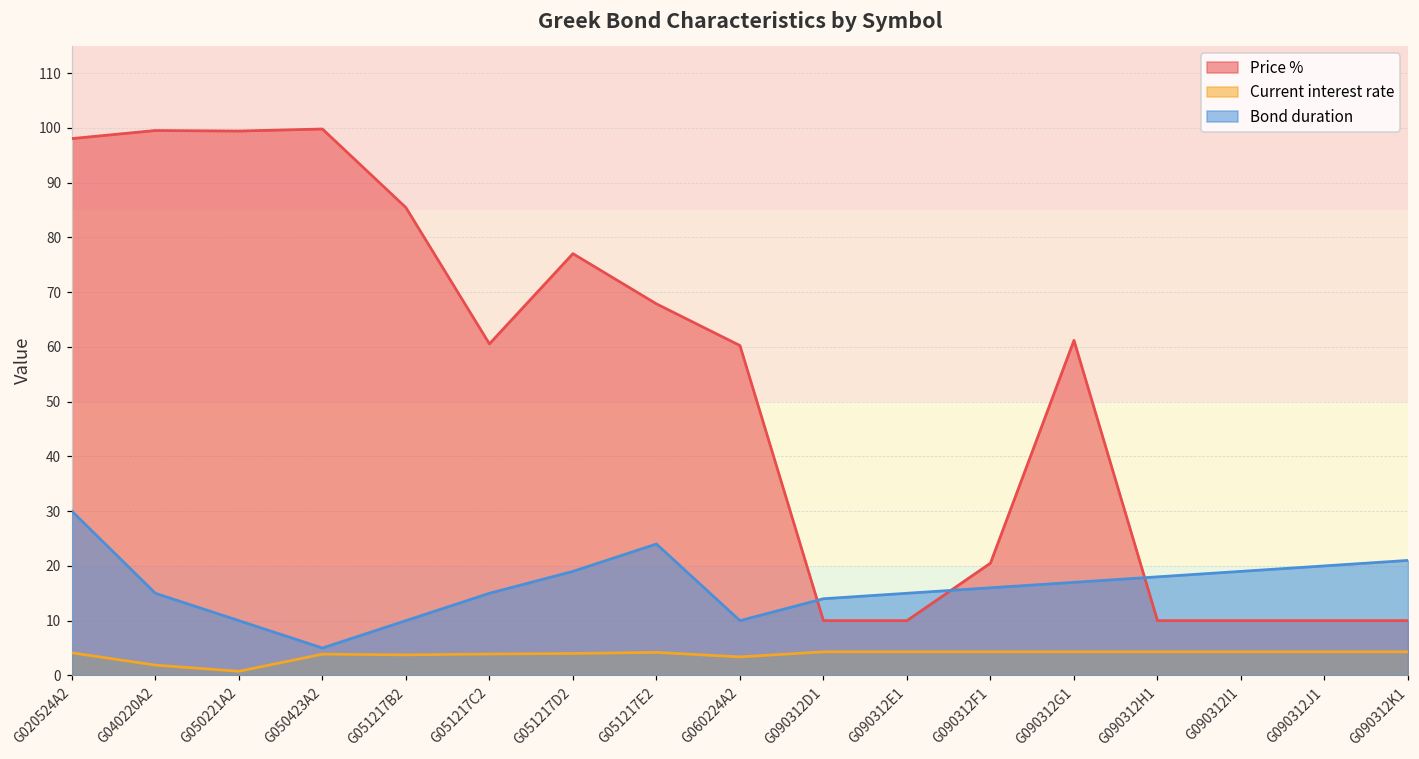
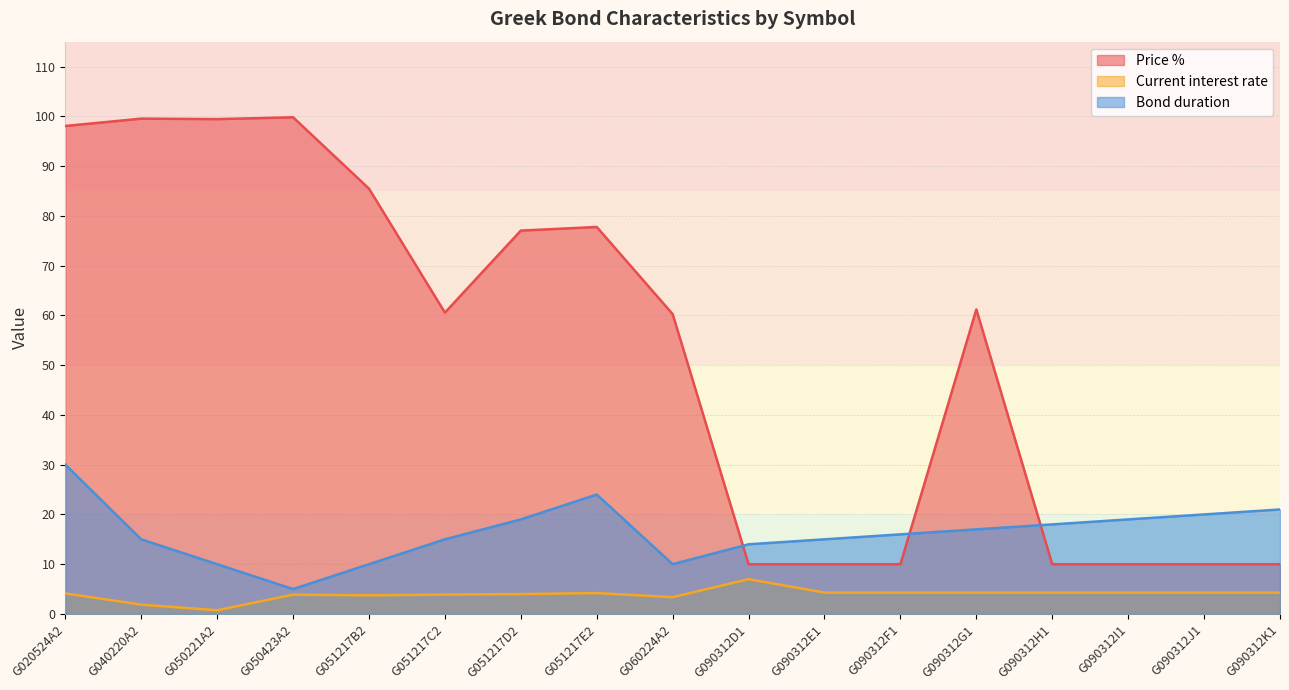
  {
    "Price %": {
      "G020524A2": 98,
      "G040220A2": 100,
      "G050221A2": 99,
      "G050423A2": 100,
      "G051217B2": 85,
      "G051217C2": 61,
      "G051217D2": 77,
-     "G051217E2": 68,
+     "G051217E2": 78,
      "G060224A2": 60,
      "G090312D1": 10,
      "G090312E1": 10,
-     "G090312F1": 21,
+     "G090312F1": 10,
      "G090312G1": 61,
      "G090312H1": 10,
      "G090312I1": 10,
      "G090312J1": 10,
      "G090312K1": 10
    },
    "Current interest rate": {
      "G020524A2": 4,
      "G040220A2": 2,
      "G050221A2": 1,
      "G050423A2": 4,
      "G051217B2": 4,
      "G051217C2": 4,
      "G051217D2": 4,
      "G051217E2": 4,
      "G060224A2": 3,
-     "G090312D1": 4,
+     "G090312D1": 7,
      "G090312E1": 4,
      "G090312F1": 4,
      "G090312G1": 4,
      "G090312H1": 4,
      "G090312I1": 4,
      "G090312J1": 4,
      "G090312K1": 4
    },
    "Bond duration": {
      "G020524A2": 30,
      "G040220A2": 15,
      "G050221A2": 10,
      "G050423A2": 5,
      "G051217B2": 10,
      "G051217C2": 15,
      "G051217D2": 19,
      "G051217E2": 24,
      "G060224A2": 10,
      "G090312D1": 14,
      "G090312E1": 15,
      "G090312F1": 16,
      "G090312G1": 17,
      "G090312H1": 18,
      "G090312I1": 19,
      "G090312J1": 20,
      "G090312K1": 21
    }
  }
